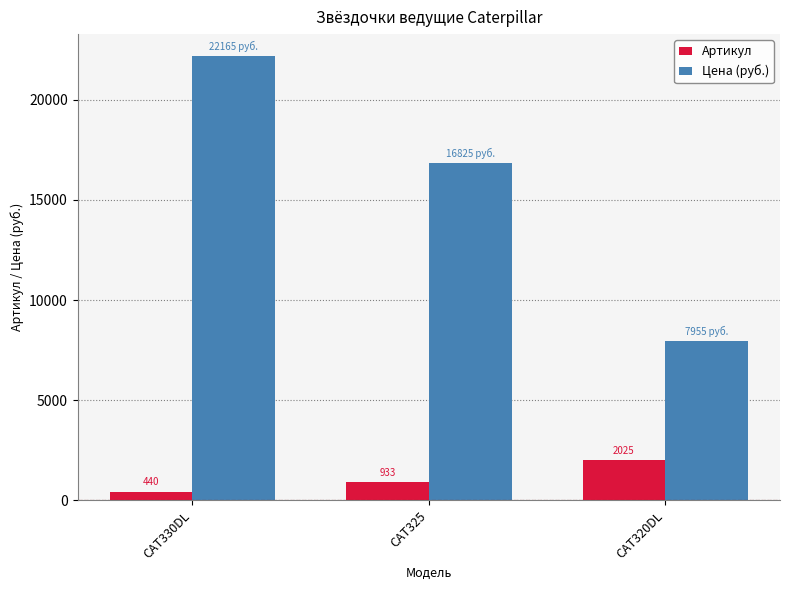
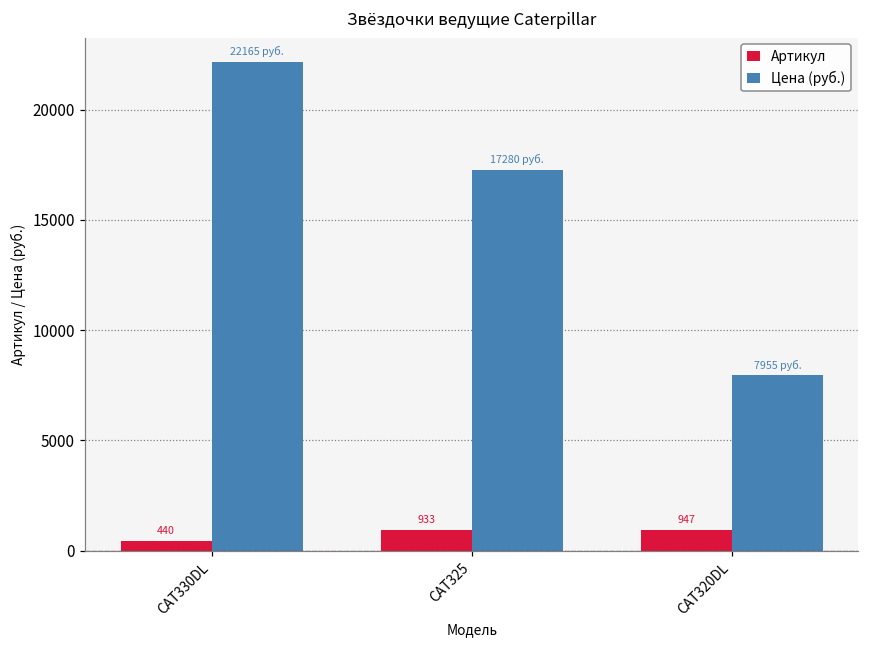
  {
    "Артикул": {
      "CAT330DL": 440,
      "CAT325": 933,
-     "CAT320DL": 2025
+     "CAT320DL": 947
    },
    "Цена (руб.)": {
      "CAT330DL": 22165,
-     "CAT325": 16825,
+     "CAT325": 17280,
      "CAT320DL": 7955
    }
  }
